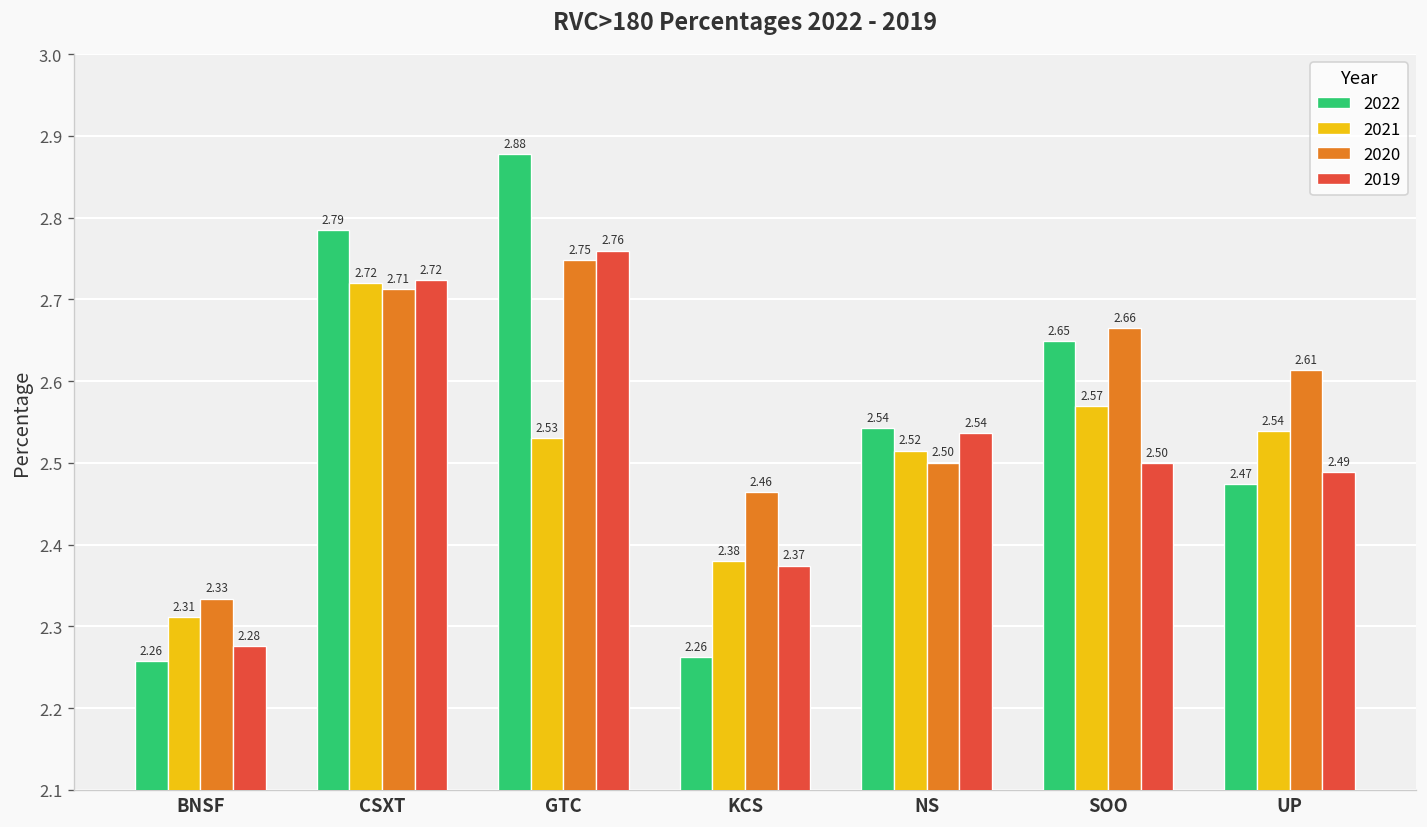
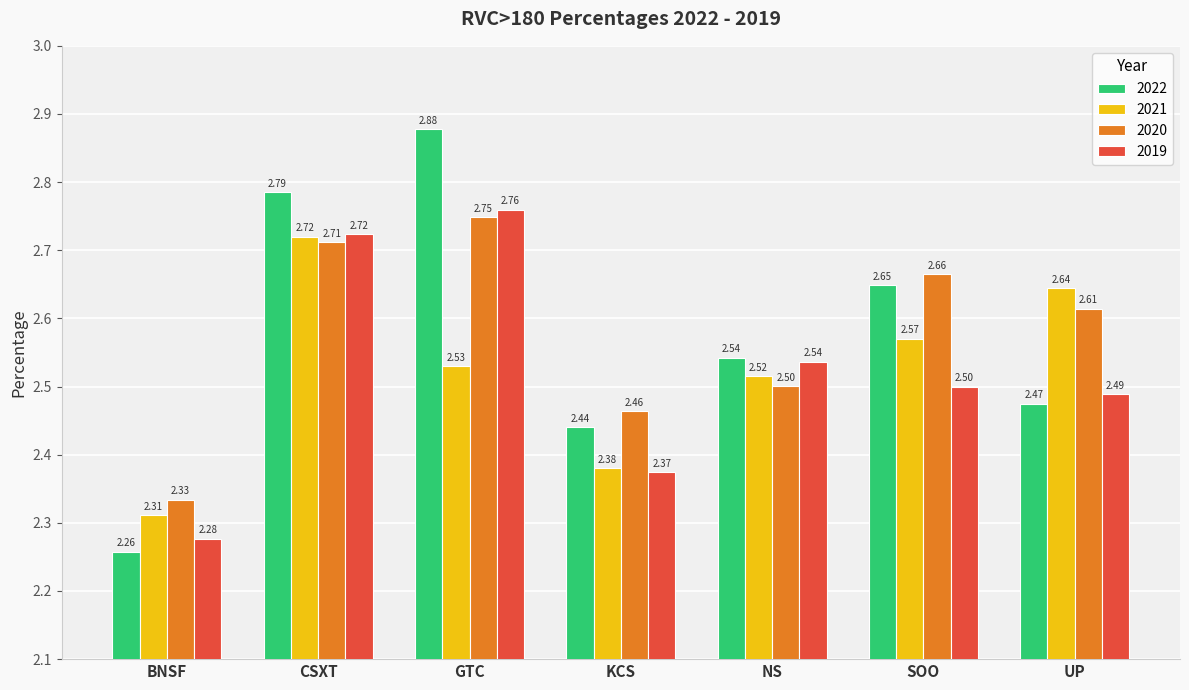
  {
    "2022": {
      "BNSF": 2.26,
      "CSXT": 2.79,
      "GTC": 2.88,
-     "KCS": 2.26,
+     "KCS": 2.44,
      "NS": 2.54,
      "SOO": 2.65,
      "UP": 2.47
    },
    "2021": {
      "BNSF": 2.31,
      "CSXT": 2.72,
      "GTC": 2.53,
      "KCS": 2.38,
      "NS": 2.52,
      "SOO": 2.57,
-     "UP": 2.54
+     "UP": 2.64
    }
  }
